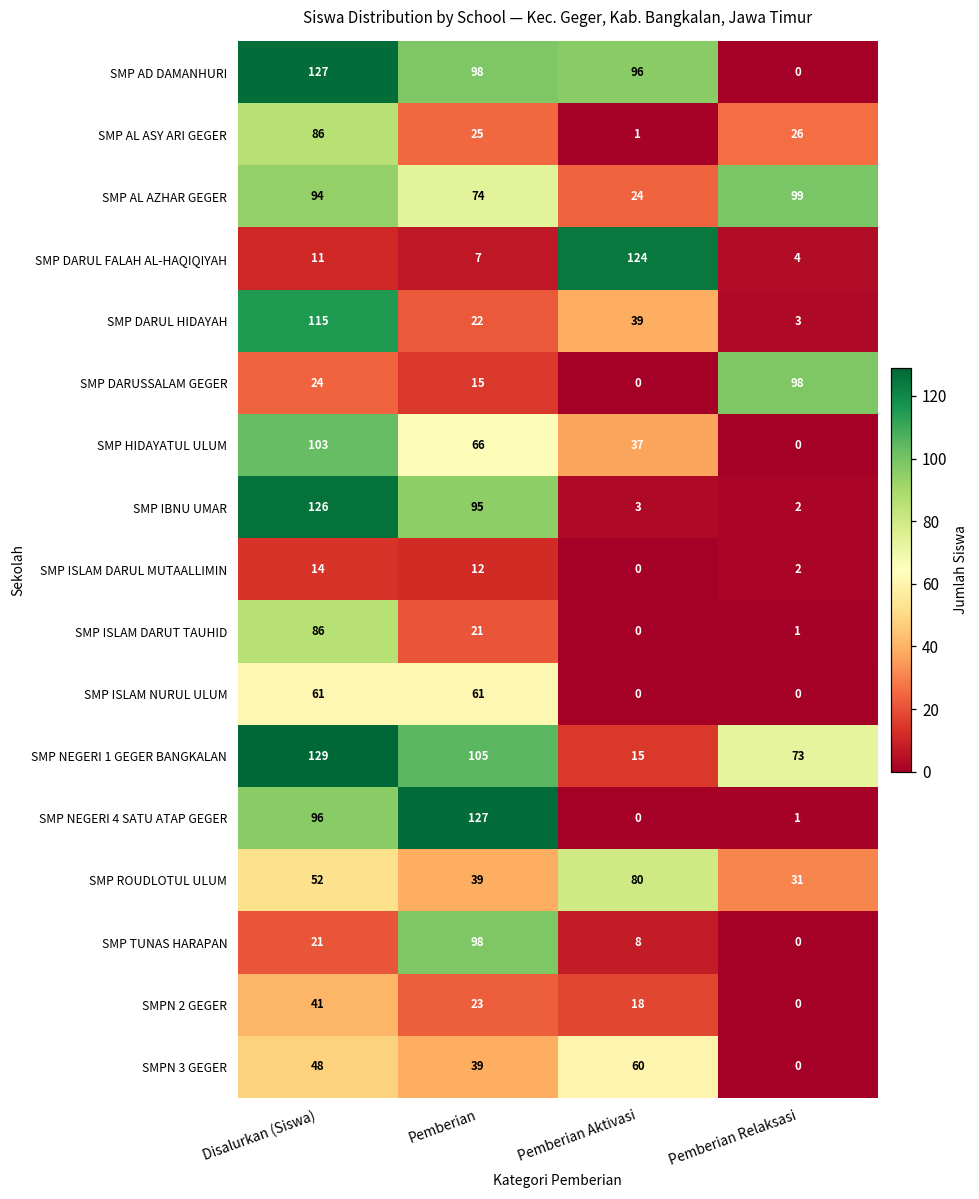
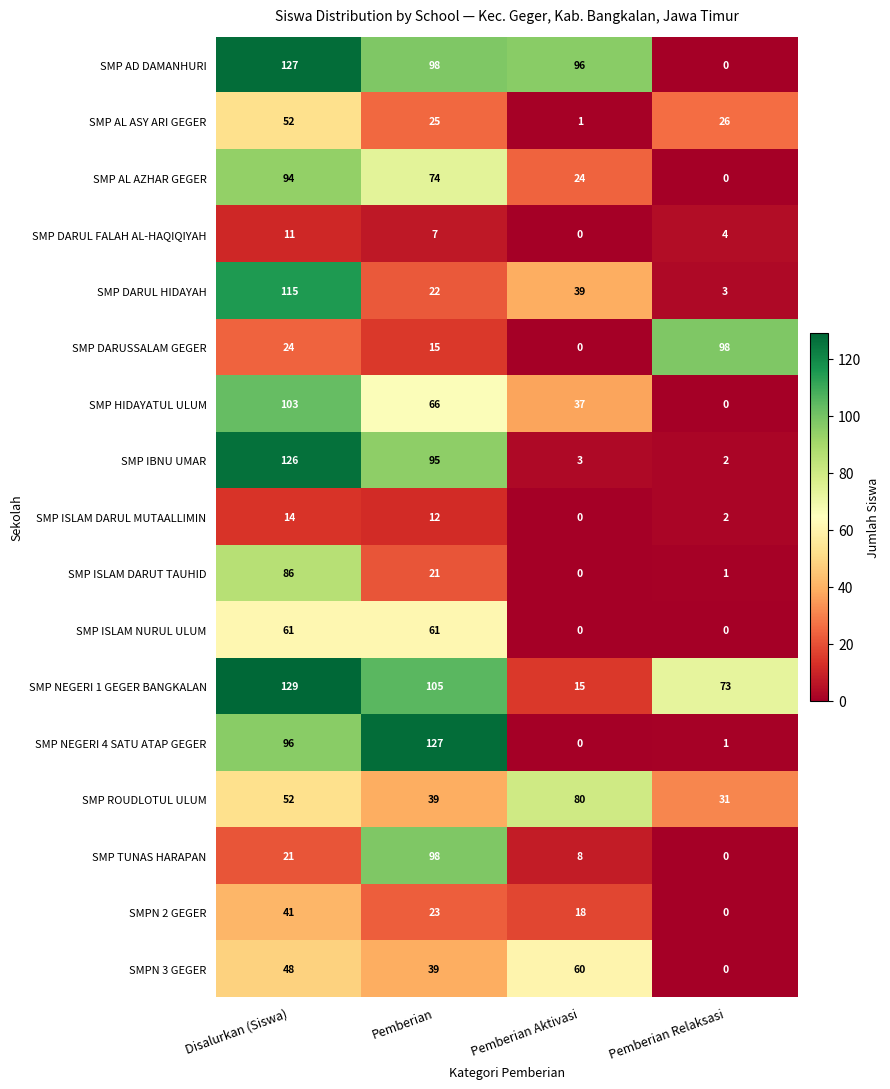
  {
    "SMP AD DAMANHURI": {
      "Disalurkan (Siswa)": 127,
      "Pemberian": 98,
      "Pemberian Aktivasi": 96,
      "Pemberian Relaksasi": 0
    },
    "SMP AL ASY ARI GEGER": {
-     "Disalurkan (Siswa)": 86,
+     "Disalurkan (Siswa)": 52,
      "Pemberian": 25,
      "Pemberian Aktivasi": 1,
      "Pemberian Relaksasi": 26
    },
    "SMP AL AZHAR GEGER": {
      "Disalurkan (Siswa)": 94,
      "Pemberian": 74,
      "Pemberian Aktivasi": 24,
-     "Pemberian Relaksasi": 99
+     "Pemberian Relaksasi": 0
    },
    "SMP DARUL FALAH AL-HAQIQIYAH": {
      "Disalurkan (Siswa)": 11,
      "Pemberian": 7,
-     "Pemberian Aktivasi": 124,
+     "Pemberian Aktivasi": 0,
      "Pemberian Relaksasi": 4
    },
    "SMP DARUL HIDAYAH": {
      "Disalurkan (Siswa)": 115,
      "Pemberian": 22,
      "Pemberian Aktivasi": 39,
      "Pemberian Relaksasi": 3
    },
    "SMP DARUSSALAM GEGER": {
      "Disalurkan (Siswa)": 24,
      "Pemberian": 15,
      "Pemberian Aktivasi": 0,
      "Pemberian Relaksasi": 98
    },
    "SMP HIDAYATUL ULUM": {
      "Disalurkan (Siswa)": 103,
      "Pemberian": 66,
      "Pemberian Aktivasi": 37,
      "Pemberian Relaksasi": 0
    },
    "SMP IBNU UMAR": {
      "Disalurkan (Siswa)": 126,
      "Pemberian": 95,
      "Pemberian Aktivasi": 3,
      "Pemberian Relaksasi": 2
    },
    "SMP ISLAM DARUL MUTAALLIMIN": {
      "Disalurkan (Siswa)": 14,
      "Pemberian": 12,
      "Pemberian Aktivasi": 0,
      "Pemberian Relaksasi": 2
    },
    "SMP ISLAM DARUT TAUHID": {
      "Disalurkan (Siswa)": 86,
      "Pemberian": 21,
      "Pemberian Aktivasi": 0,
      "Pemberian Relaksasi": 1
    },
    "SMP ISLAM NURUL ULUM": {
      "Disalurkan (Siswa)": 61,
      "Pemberian": 61,
      "Pemberian Aktivasi": 0,
      "Pemberian Relaksasi": 0
    },
    "SMP NEGERI 1 GEGER BANGKALAN": {
      "Disalurkan (Siswa)": 129,
      "Pemberian": 105,
      "Pemberian Aktivasi": 15,
      "Pemberian Relaksasi": 73
    },
    "SMP NEGERI 4 SATU ATAP GEGER": {
      "Disalurkan (Siswa)": 96,
      "Pemberian": 127,
      "Pemberian Aktivasi": 0,
      "Pemberian Relaksasi": 1
    },
    "SMP ROUDLOTUL ULUM": {
      "Disalurkan (Siswa)": 52,
      "Pemberian": 39,
      "Pemberian Aktivasi": 80,
      "Pemberian Relaksasi": 31
    },
    "SMP TUNAS HARAPAN": {
      "Disalurkan (Siswa)": 21,
      "Pemberian": 98,
      "Pemberian Aktivasi": 8,
      "Pemberian Relaksasi": 0
    },
    "SMPN 2 GEGER": {
      "Disalurkan (Siswa)": 41,
      "Pemberian": 23,
      "Pemberian Aktivasi": 18,
      "Pemberian Relaksasi": 0
    },
    "SMPN 3 GEGER": {
      "Disalurkan (Siswa)": 48,
      "Pemberian": 39,
      "Pemberian Aktivasi": 60,
      "Pemberian Relaksasi": 0
    }
  }
